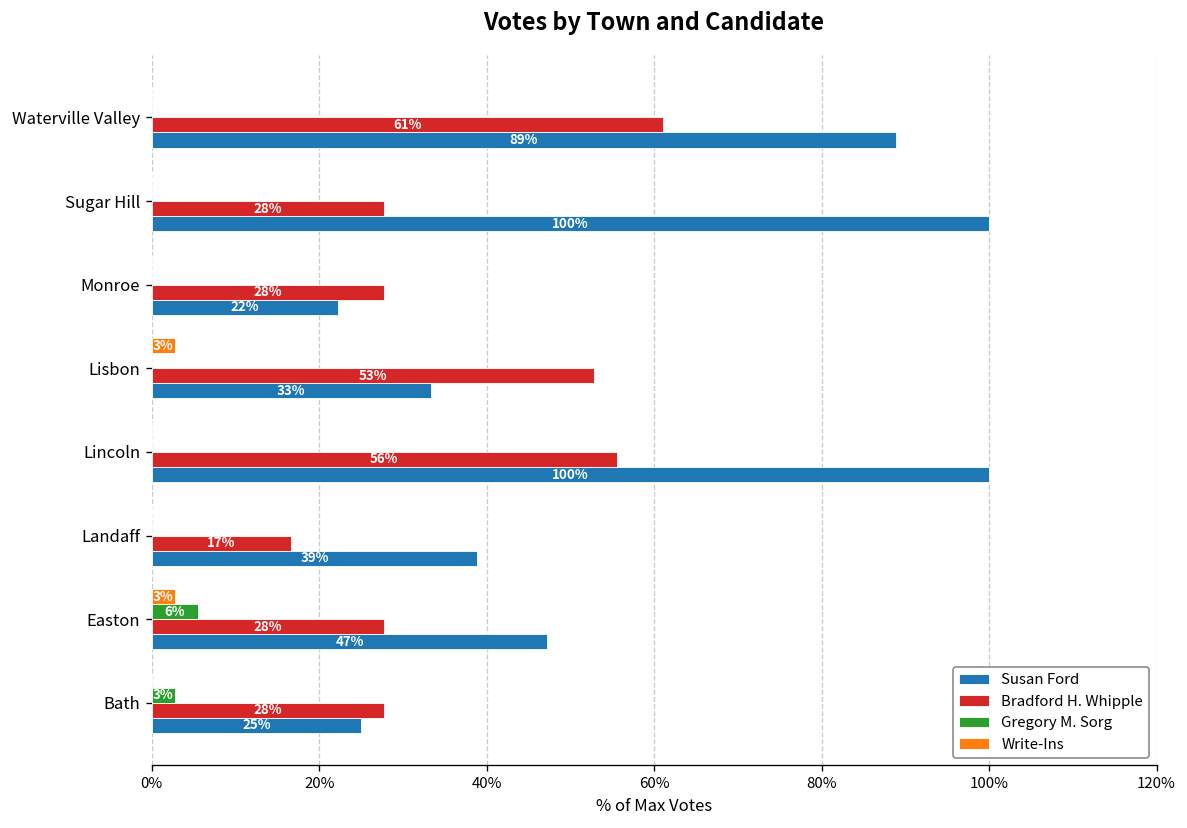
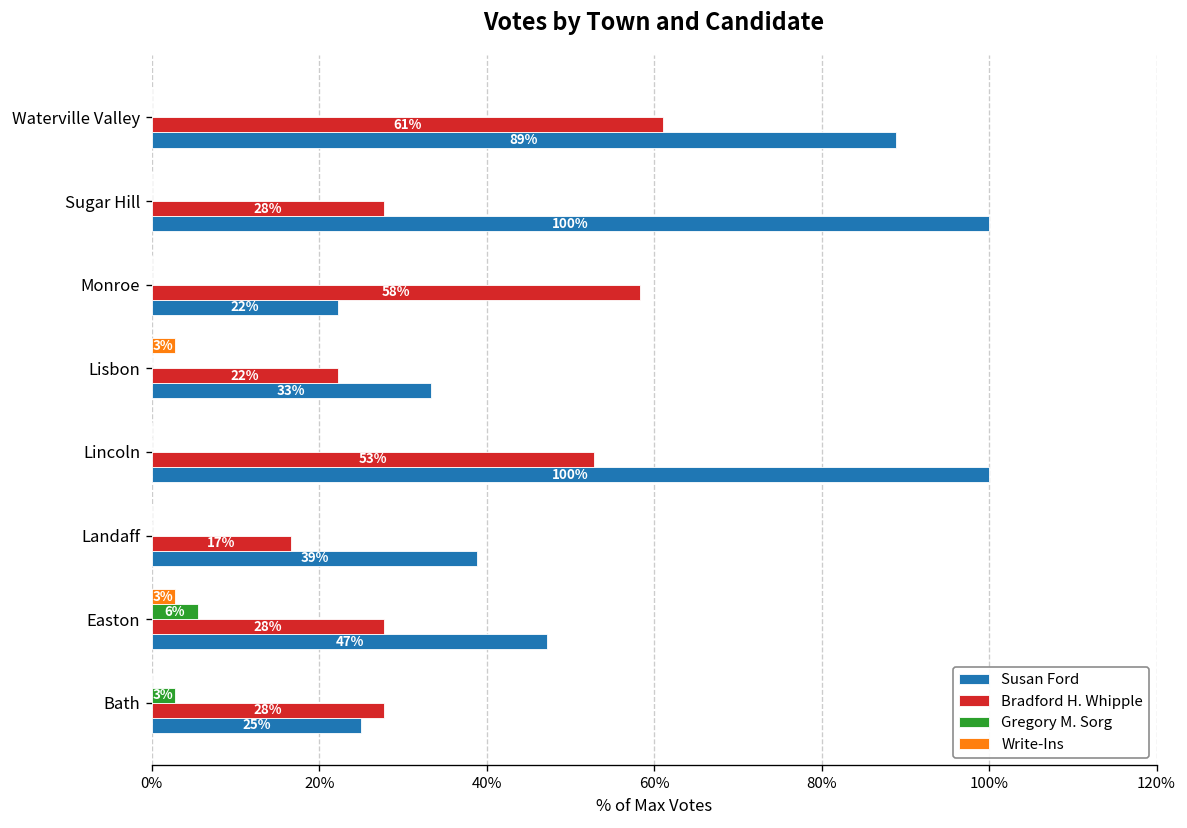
  {
    "Susan Ford": {
      "Waterville Valley": "89%",
      "Sugar Hill": "100%",
      "Monroe": "22%",
      "Lisbon": "33%",
      "Lincoln": "100%",
      "Landaff": "39%",
      "Easton": "47%",
      "Bath": "25%"
    },
    "Bradford H. Whipple": {
      "Waterville Valley": "61%",
      "Sugar Hill": "28%",
-     "Monroe": "28%",
-     "Lisbon": "53%",
-     "Lincoln": "56%",
+     "Monroe": "58%",
+     "Lisbon": "22%",
+     "Lincoln": "53%",
      "Landaff": "17%",
      "Easton": "28%",
      "Bath": "28%"
    },
    "Gregory M. Sorg": {
      "Easton": "6%",
      "Bath": "3%"
    },
    "Write-Ins": {
      "Lisbon": "3%",
      "Easton": "3%"
    }
  }
